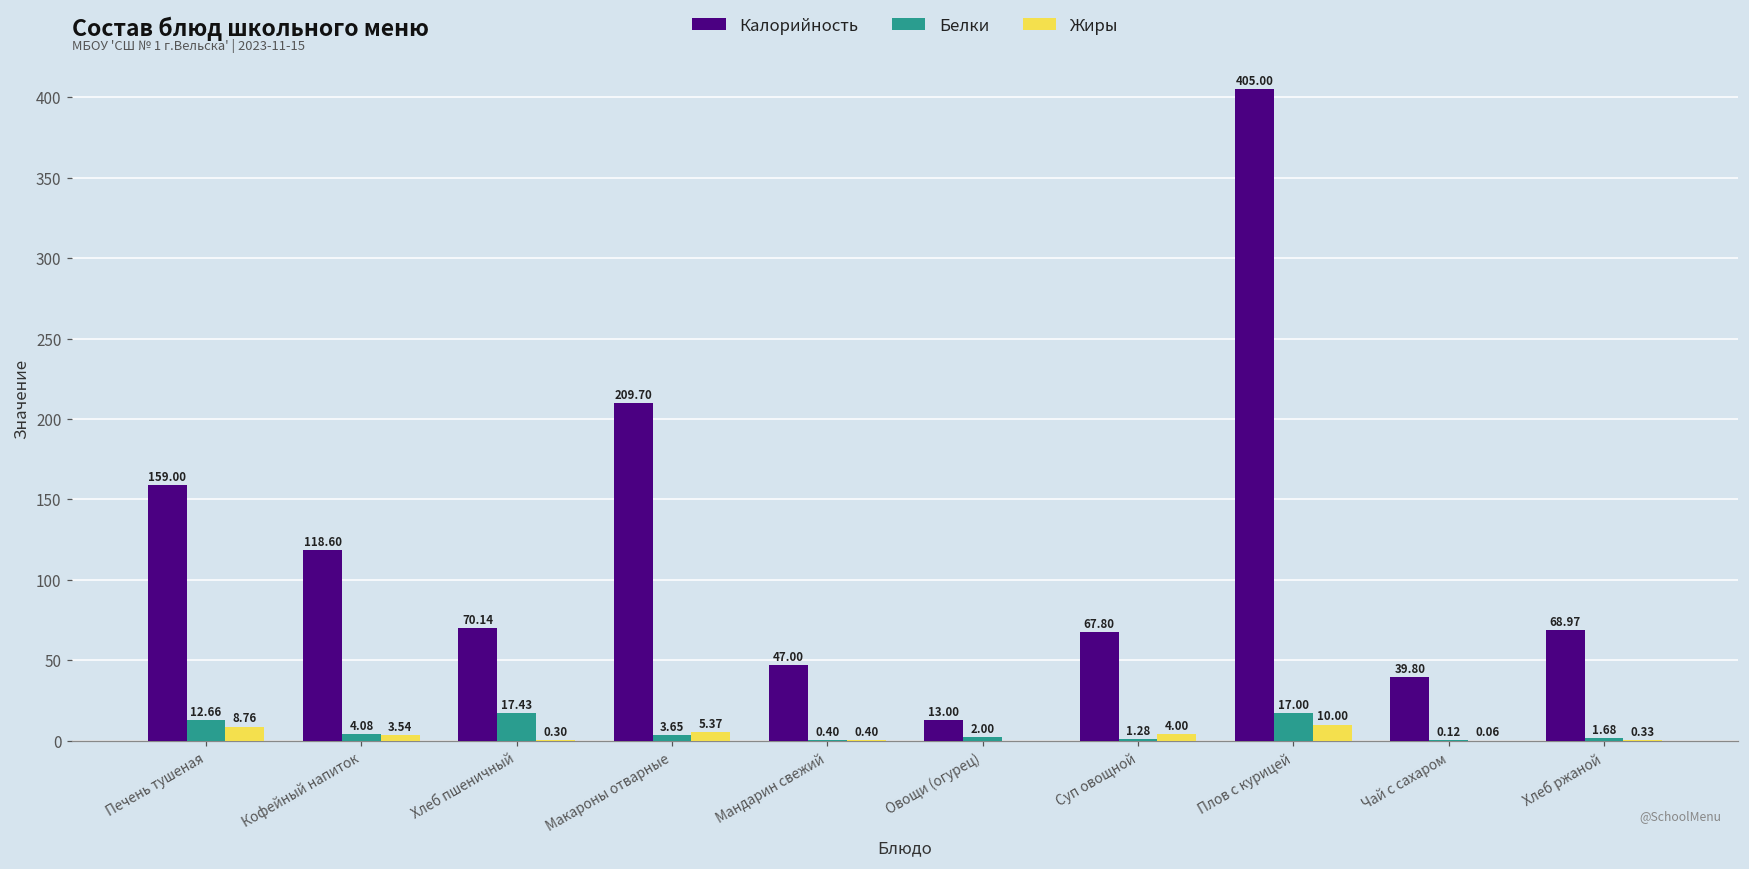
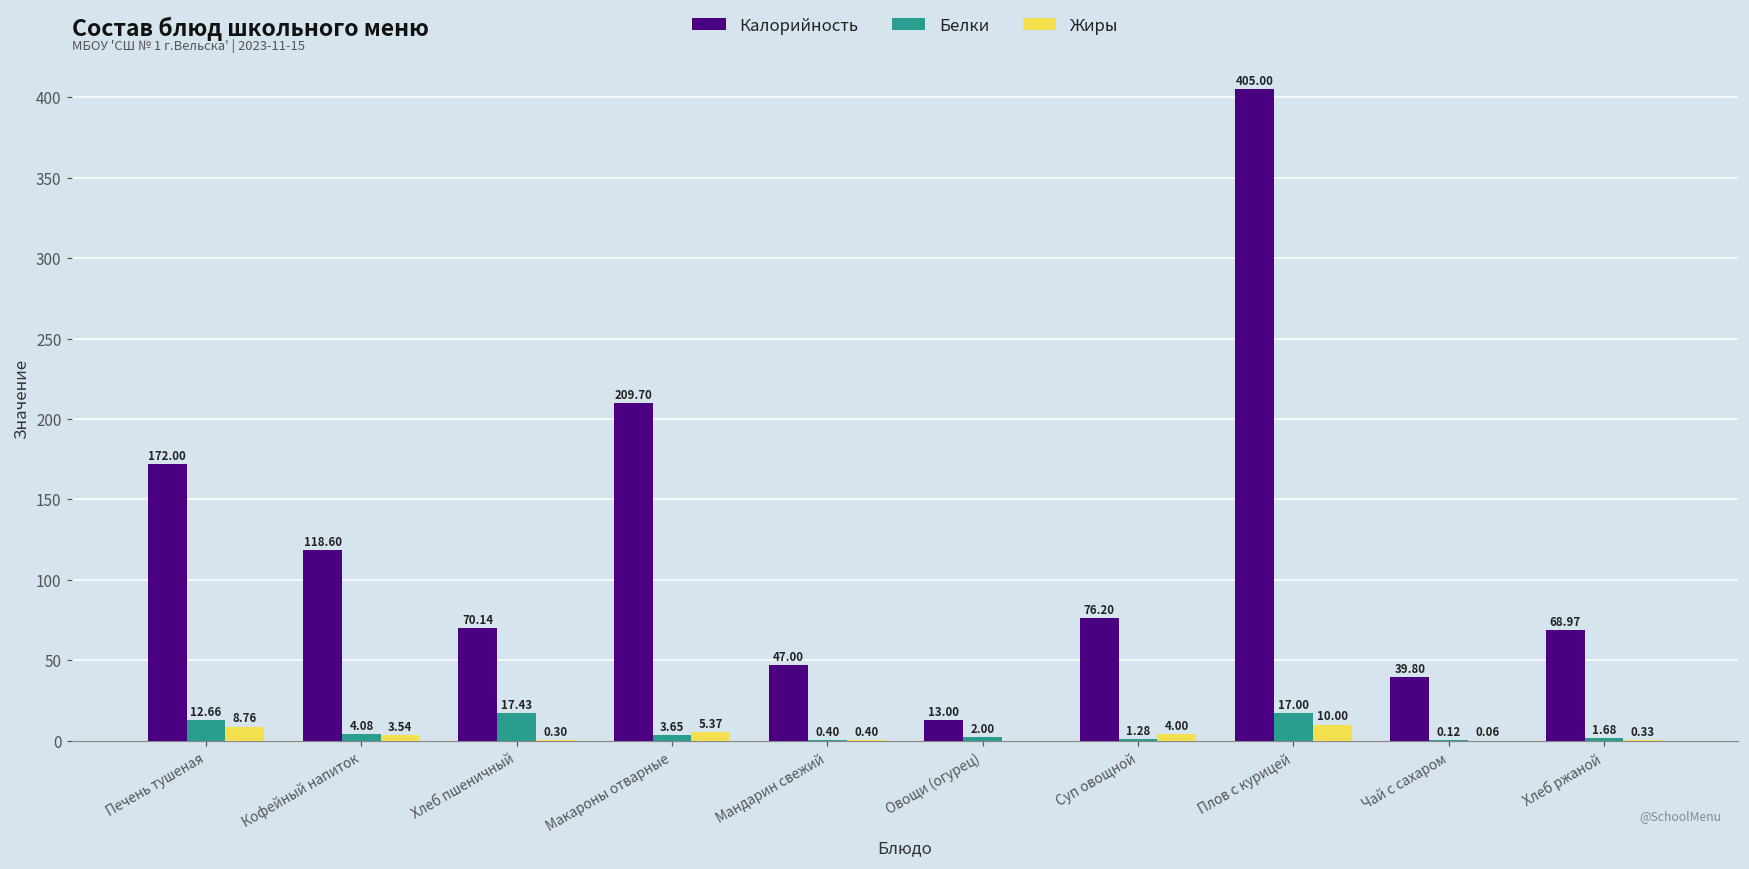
  {
    "Калорийность": {
-     "Печень тушеная": 159.00,
+     "Печень тушеная": 172.00,
      "Кофейный напиток": 118.60,
      "Хлеб пшеничный": 70.14,
      "Макароны отварные": 209.70,
      "Мандарин свежий": 47.00,
      "Овощи (огурец)": 13.00,
-     "Суп овощной": 67.80,
+     "Суп овощной": 76.20,
      "Плов с курицей": 405.00,
      "Чай с сахаром": 39.80,
      "Хлеб ржаной": 68.97
    },
    "Белки": {
      "Печень тушеная": 12.66,
      "Кофейный напиток": 4.08,
      "Хлеб пшеничный": 17.43,
      "Макароны отварные": 3.65,
      "Мандарин свежий": 0.40,
      "Овощи (огурец)": 2.00,
      "Суп овощной": 1.28,
      "Плов с курицей": 17.00,
      "Чай с сахаром": 0.12,
      "Хлеб ржаной": 1.68
    },
    "Жиры": {
      "Печень тушеная": 8.76,
      "Кофейный напиток": 3.54,
      "Хлеб пшеничный": 0.30,
      "Макароны отварные": 5.37,
      "Мандарин свежий": 0.40,
      "Суп овощной": 4.00,
      "Плов с курицей": 10.00,
      "Чай с сахаром": 0.06,
      "Хлеб ржаной": 0.33
    }
  }
